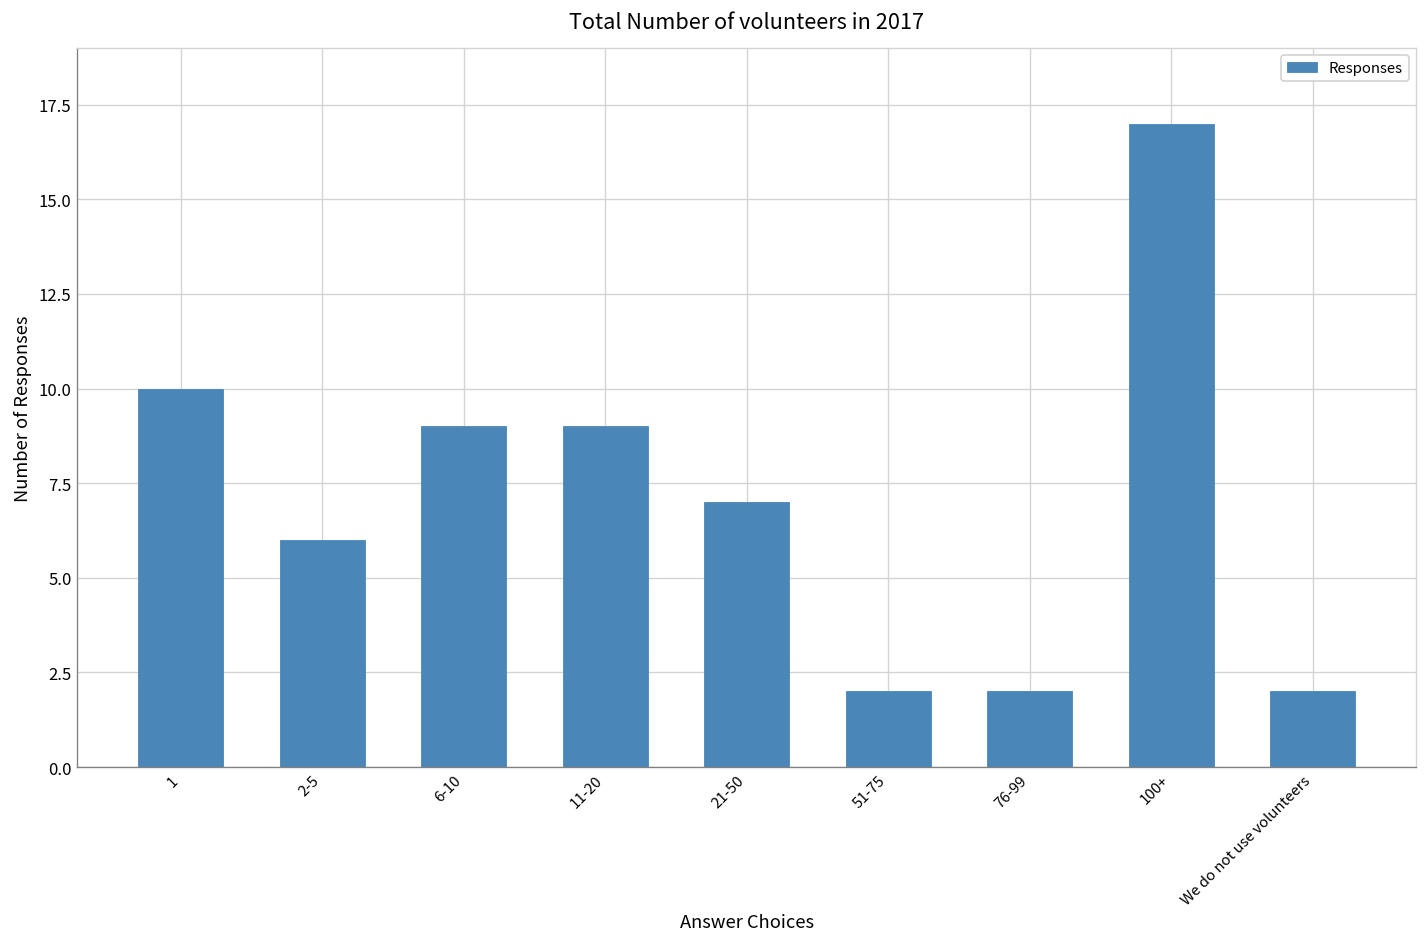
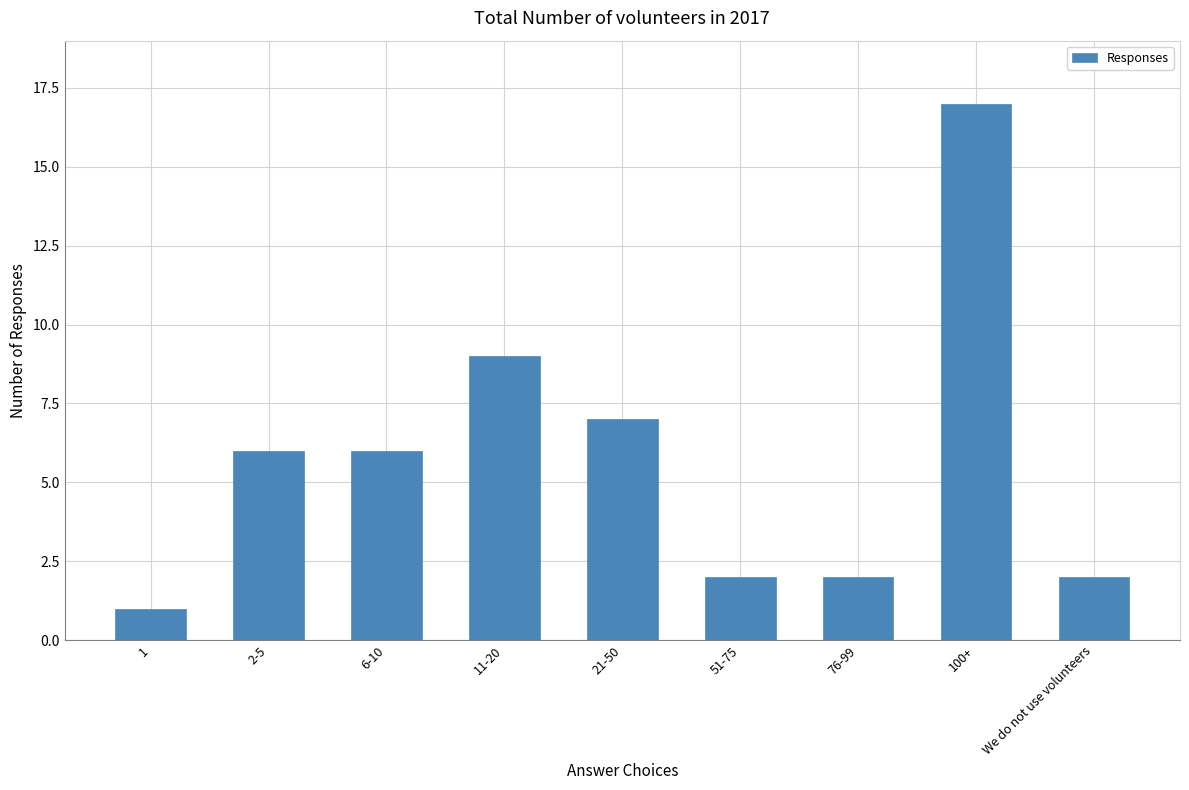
  {
-   "1": 10,
+   "1": 1,
    "2-5": 6,
-   "6-10": 9,
+   "6-10": 6,
    "11-20": 9,
    "21-50": 7,
    "51-75": 2,
    "76-99": 2,
    "100+": 17,
    "We do not use volunteers": 2
  }
